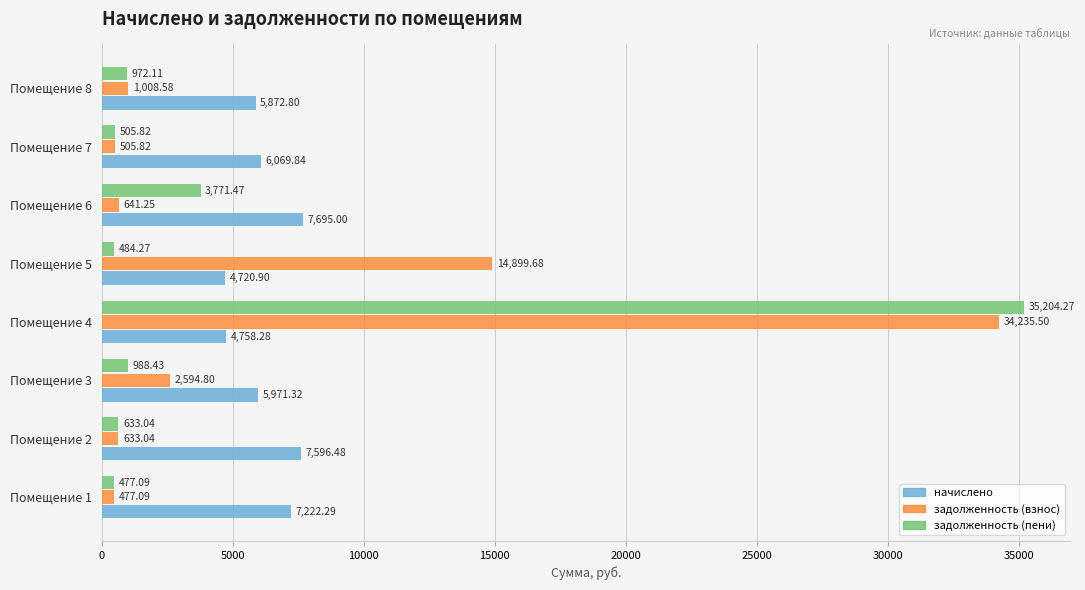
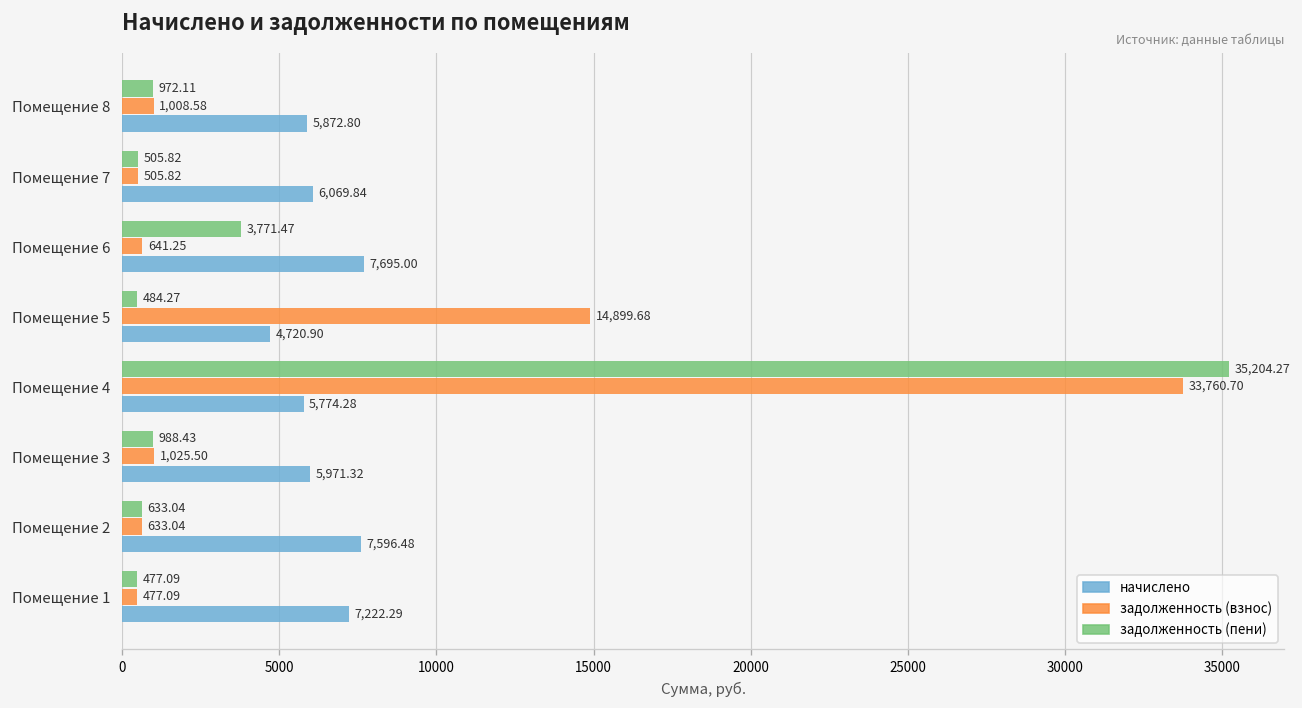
  {
    "начислено": {
      "Помещение 8": "5,872.80",
      "Помещение 7": "6,069.84",
      "Помещение 6": "7,695.00",
      "Помещение 5": "4,720.90",
-     "Помещение 4": "4,758.28",
+     "Помещение 4": "5,774.28",
      "Помещение 3": "5,971.32",
      "Помещение 2": "7,596.48",
      "Помещение 1": "7,222.29"
    },
    "задолженность (взнос)": {
      "Помещение 8": "1,008.58",
      "Помещение 7": "505.82",
      "Помещение 6": "641.25",
      "Помещение 5": "14,899.68",
-     "Помещение 4": "34,235.50",
-     "Помещение 3": "2,594.80",
+     "Помещение 4": "33,760.70",
+     "Помещение 3": "1,025.50",
      "Помещение 2": "633.04",
      "Помещение 1": "477.09"
    },
    "задолженность (пени)": {
      "Помещение 8": "972.11",
      "Помещение 7": "505.82",
      "Помещение 6": "3,771.47",
      "Помещение 5": "484.27",
      "Помещение 4": "35,204.27",
      "Помещение 3": "988.43",
      "Помещение 2": "633.04",
      "Помещение 1": "477.09"
    }
  }
